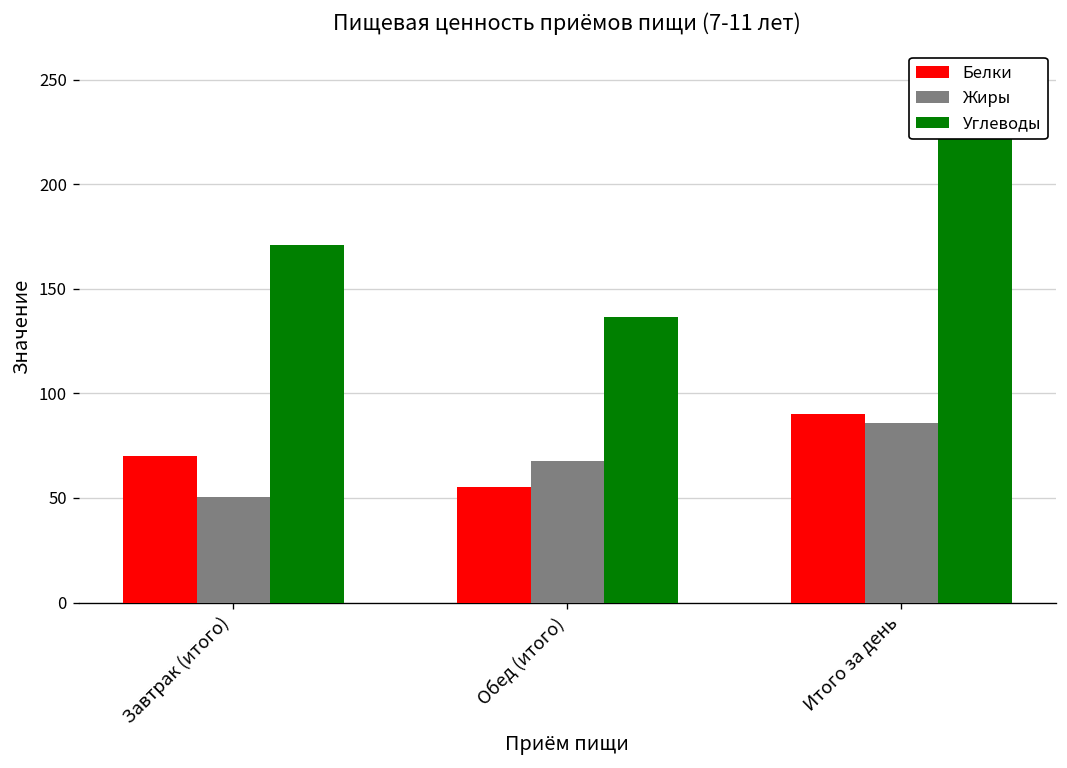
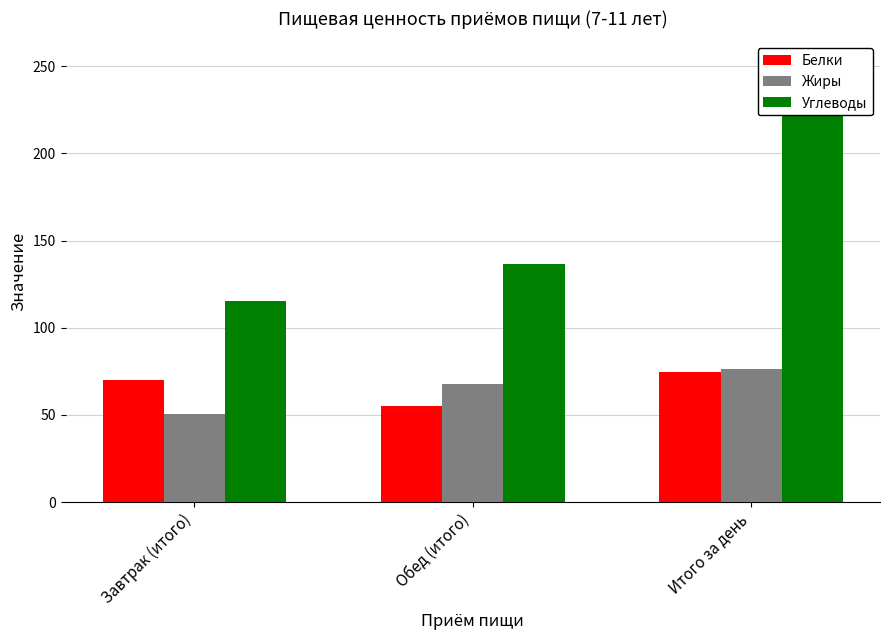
  {
    "Белки": {
      "Завтрак (итого)": 70,
      "Обед (итого)": 55,
-     "Итого за день": 90
+     "Итого за день": 75
    },
    "Жиры": {
      "Завтрак (итого)": 51,
      "Обед (итого)": 68,
-     "Итого за день": 86
+     "Итого за день": 77
    },
    "Углеводы": {
-     "Завтрак (итого)": 171,
+     "Завтрак (итого)": 115,
      "Обед (итого)": 136
    }
  }
